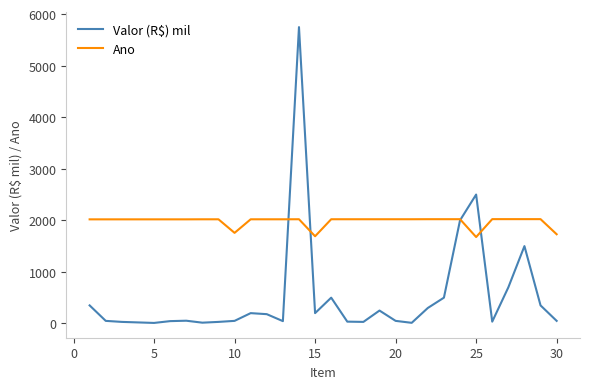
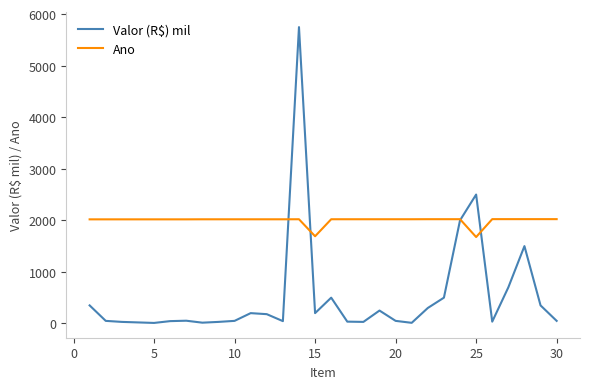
  {
    "Valor (R$) mil": {
      "5": 0,
      "10": 100,
      "15": 200,
      "20": 100,
      "25": 2500,
      "30": 100
    },
    "Ano": {
      "5": 2000,
-     "10": 1800,
+     "10": 2000,
      "15": 1700,
      "20": 2000,
      "25": 1700,
-     "30": 1700
+     "30": 2000
    }
  }
